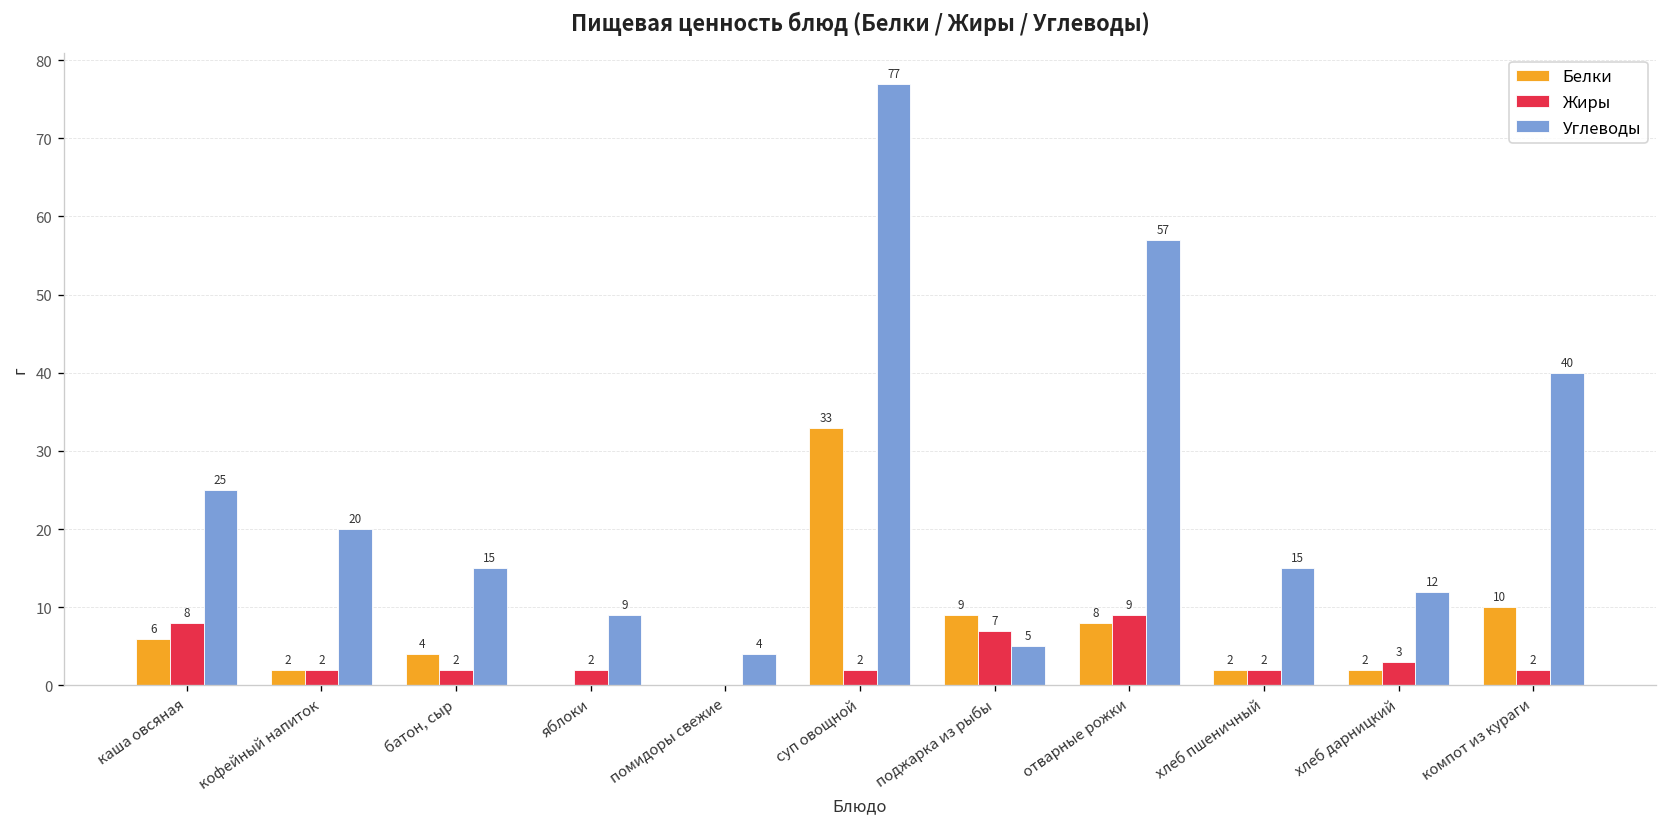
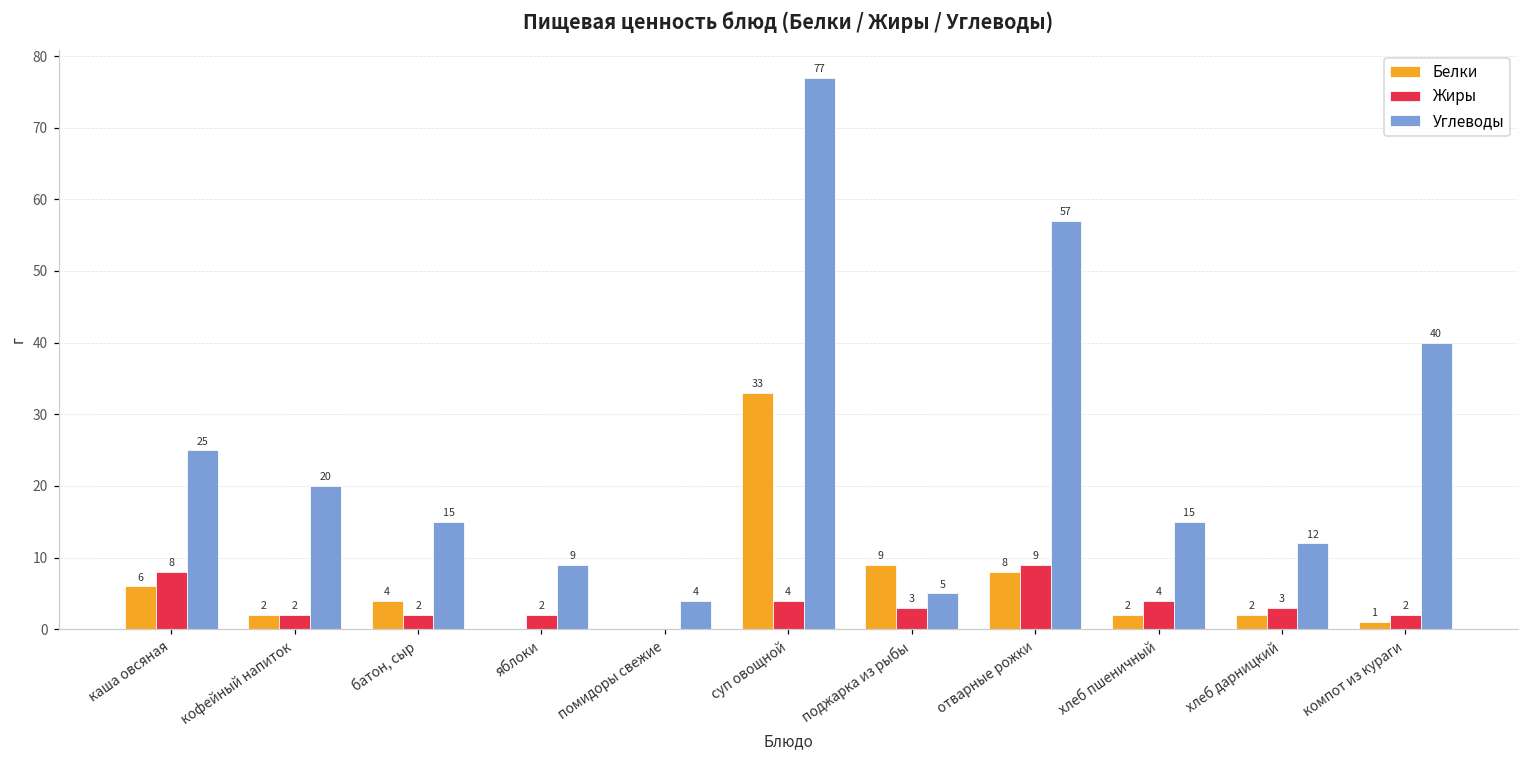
  {
    "Белки": {
      "каша овсяная": 6,
      "кофейный напиток": 2,
      "батон, сыр": 4,
      "суп овощной": 33,
      "поджарка из рыбы": 9,
      "отварные рожки": 8,
      "хлеб пшеничный": 2,
      "хлеб дарницкий": 2,
-     "компот из кураги": 10
+     "компот из кураги": 1
    },
    "Жиры": {
      "каша овсяная": 8,
      "кофейный напиток": 2,
      "батон, сыр": 2,
      "яблоки": 2,
-     "суп овощной": 2,
-     "поджарка из рыбы": 7,
+     "суп овощной": 4,
+     "поджарка из рыбы": 3,
      "отварные рожки": 9,
-     "хлеб пшеничный": 2,
+     "хлеб пшеничный": 4,
      "хлеб дарницкий": 3,
      "компот из кураги": 2
    },
    "Углеводы": {
      "каша овсяная": 25,
      "кофейный напиток": 20,
      "батон, сыр": 15,
      "яблоки": 9,
      "помидоры свежие": 4,
      "суп овощной": 77,
      "поджарка из рыбы": 5,
      "отварные рожки": 57,
      "хлеб пшеничный": 15,
      "хлеб дарницкий": 12,
      "компот из кураги": 40
    }
  }
